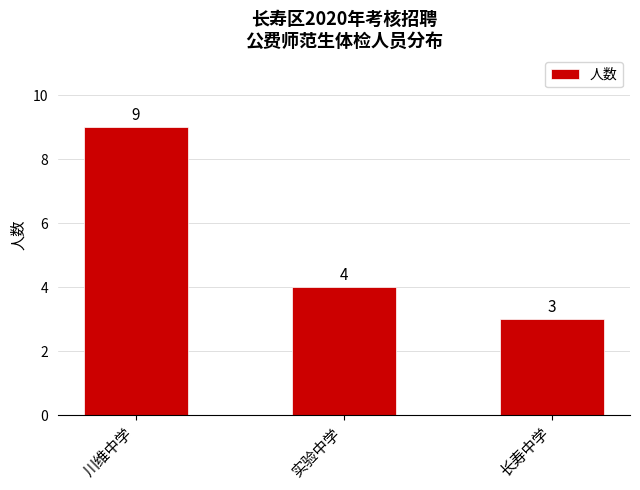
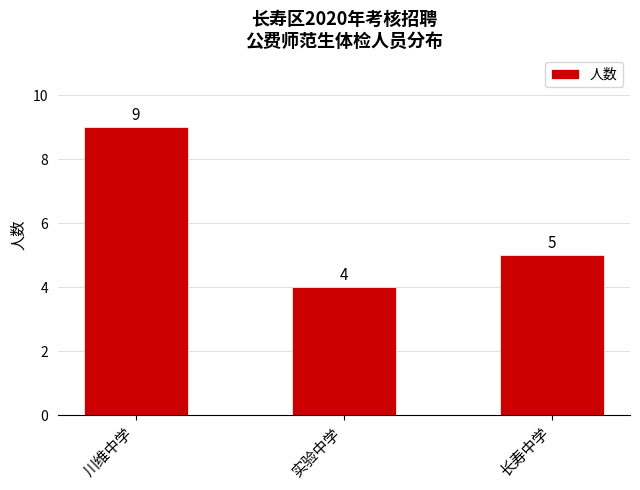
  {
    "川维中学": 9,
    "实验中学": 4,
-   "长寿中学": 3
+   "长寿中学": 5
  }
